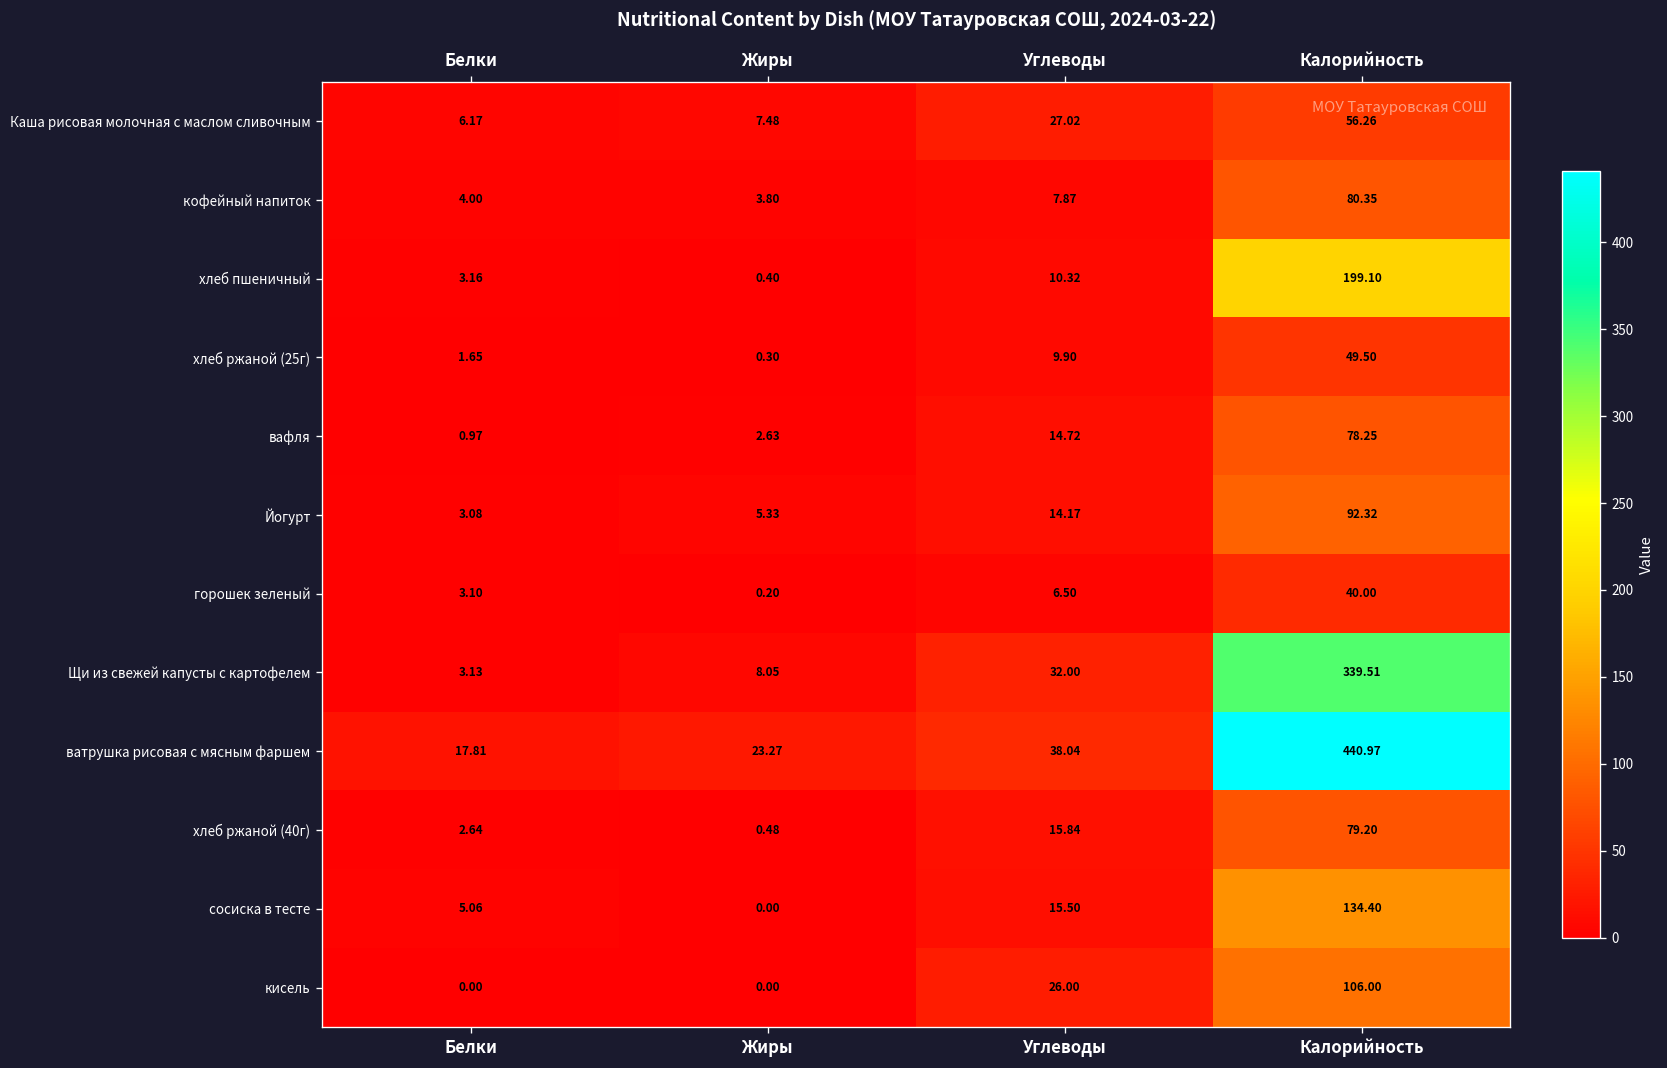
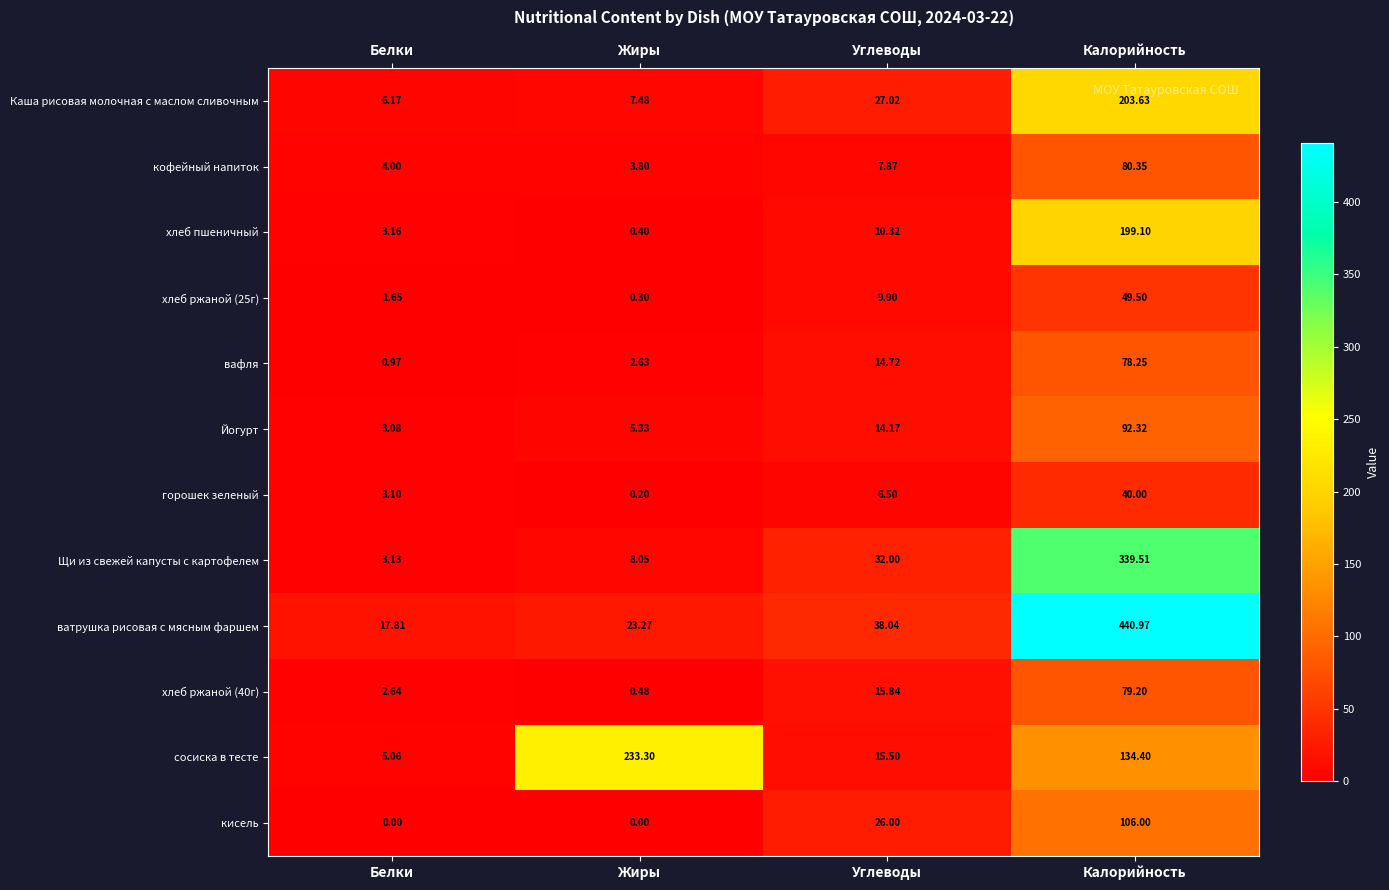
  {
    "Каша рисовая молочная с маслом сливочным": {
      "Белки": 6.17,
      "Жиры": 7.48,
      "Углеводы": 27.02,
-     "Калорийность": 56.26
+     "Калорийность": 203.63
    },
    "кофейный напиток": {
      "Белки": 4.00,
      "Жиры": 3.80,
      "Углеводы": 7.87,
      "Калорийность": 80.35
    },
    "хлеб пшеничный": {
      "Белки": 3.16,
      "Жиры": 0.40,
      "Углеводы": 10.32,
      "Калорийность": 199.10
    },
    "хлеб ржаной (25г)": {
      "Белки": 1.65,
      "Жиры": 0.30,
      "Углеводы": 9.90,
      "Калорийность": 49.50
    },
    "вафля": {
      "Белки": 0.97,
      "Жиры": 2.63,
      "Углеводы": 14.72,
      "Калорийность": 78.25
    },
    "Йогурт": {
      "Белки": 3.08,
      "Жиры": 5.33,
      "Углеводы": 14.17,
      "Калорийность": 92.32
    },
    "горошек зеленый": {
      "Белки": 3.10,
      "Жиры": 0.20,
      "Углеводы": 6.50,
      "Калорийность": 40.00
    },
    "Щи из свежей капусты с картофелем": {
      "Белки": 3.13,
      "Жиры": 8.05,
      "Углеводы": 32.00,
      "Калорийность": 339.51
    },
    "ватрушка рисовая с мясным фаршем": {
      "Белки": 17.81,
      "Жиры": 23.27,
      "Углеводы": 38.04,
      "Калорийность": 440.97
    },
    "хлеб ржаной (40г)": {
      "Белки": 2.64,
      "Жиры": 0.48,
      "Углеводы": 15.84,
      "Калорийность": 79.20
    },
    "сосиска в тесте": {
      "Белки": 5.06,
-     "Жиры": 0.00,
+     "Жиры": 233.30,
      "Углеводы": 15.50,
      "Калорийность": 134.40
    },
    "кисель": {
      "Белки": 0.00,
      "Жиры": 0.00,
      "Углеводы": 26.00,
      "Калорийность": 106.00
    }
  }
